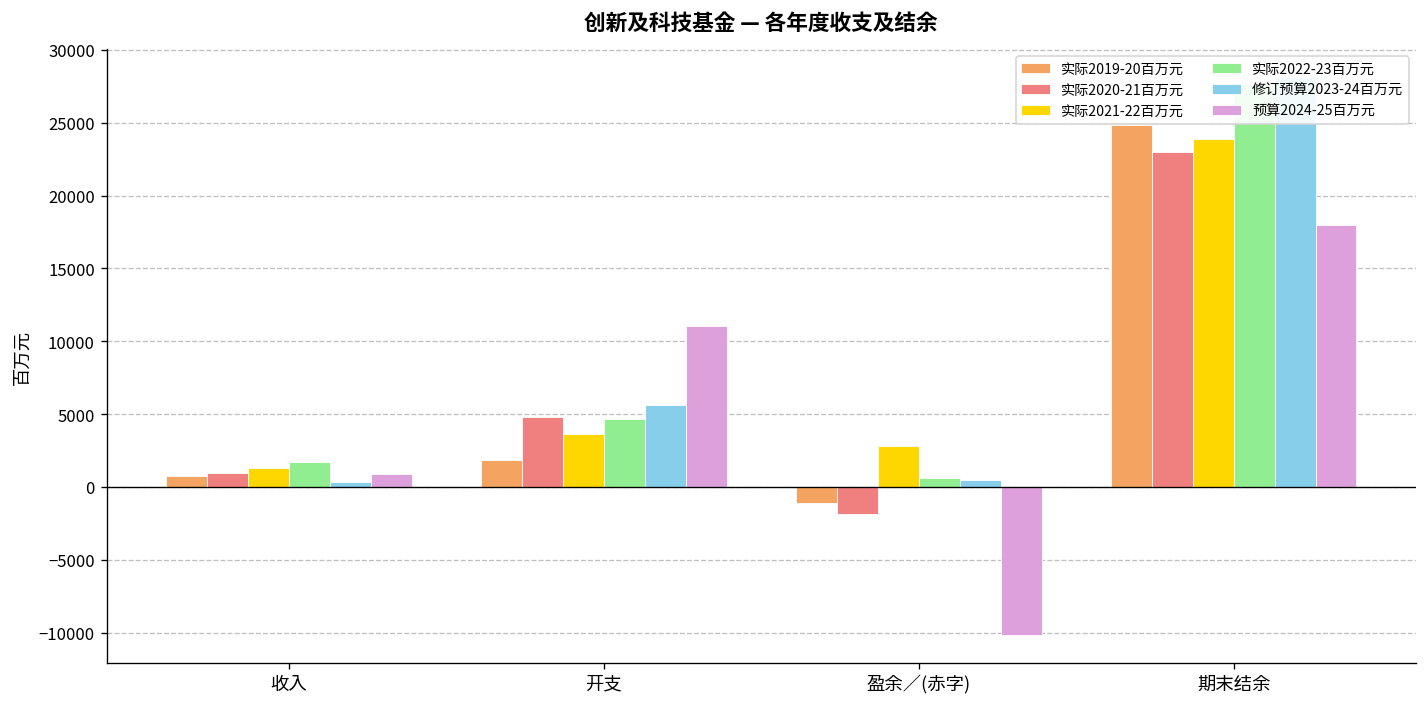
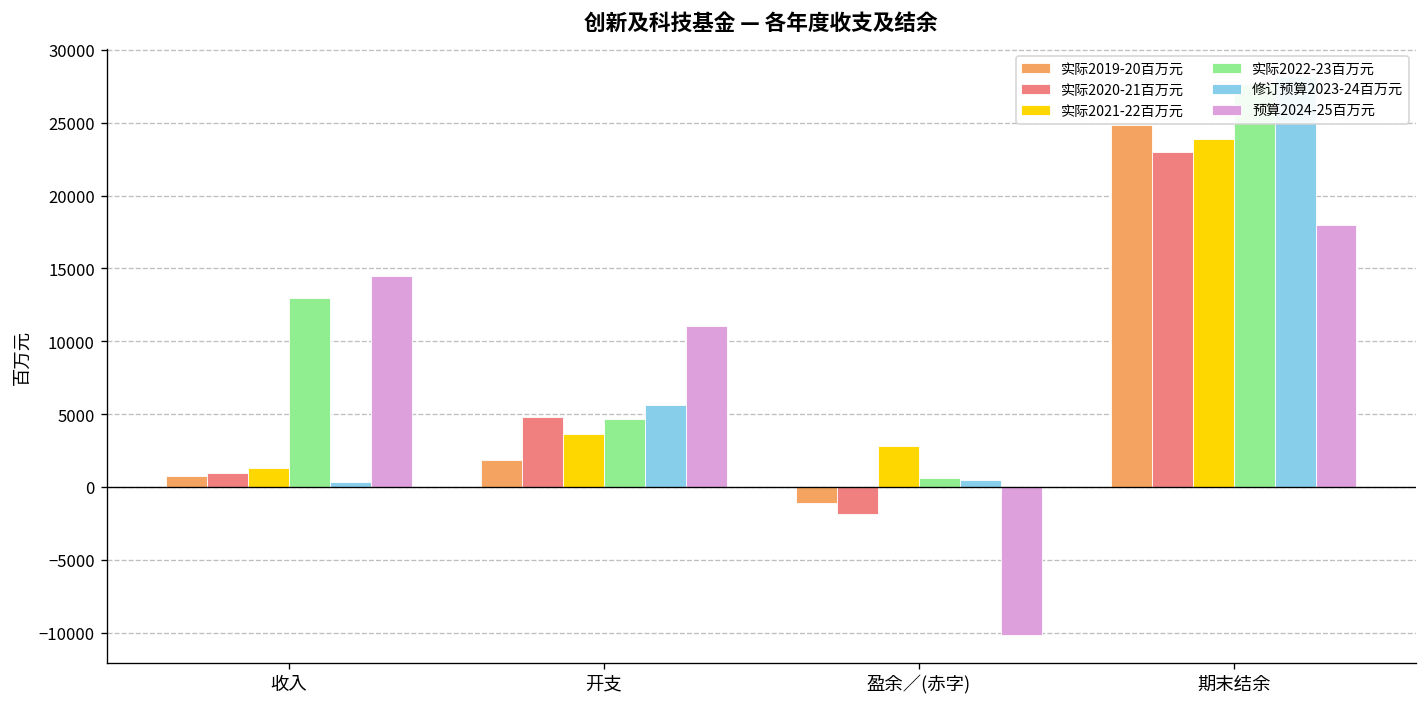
  {
    "实际2021-22百万元": {
      "收入": 1300,
      "开支": 3600,
      "盈余／(赤字)": 2800,
      "期末结余": 23900
    },
    "实际2022-23百万元": {
-     "收入": 1700,
+     "收入": 13000,
      "开支": 4600,
      "盈余／(赤字)": 600
    },
    "修订预算2023-24百万元": {
      "收入": 400,
      "开支": 5600,
      "盈余／(赤字)": 500
    },
    "预算2024-25百万元": {
-     "收入": 900,
+     "收入": 14500,
      "开支": 11100,
      "盈余／(赤字)": -10200,
      "期末结余": 18000
    }
  }
